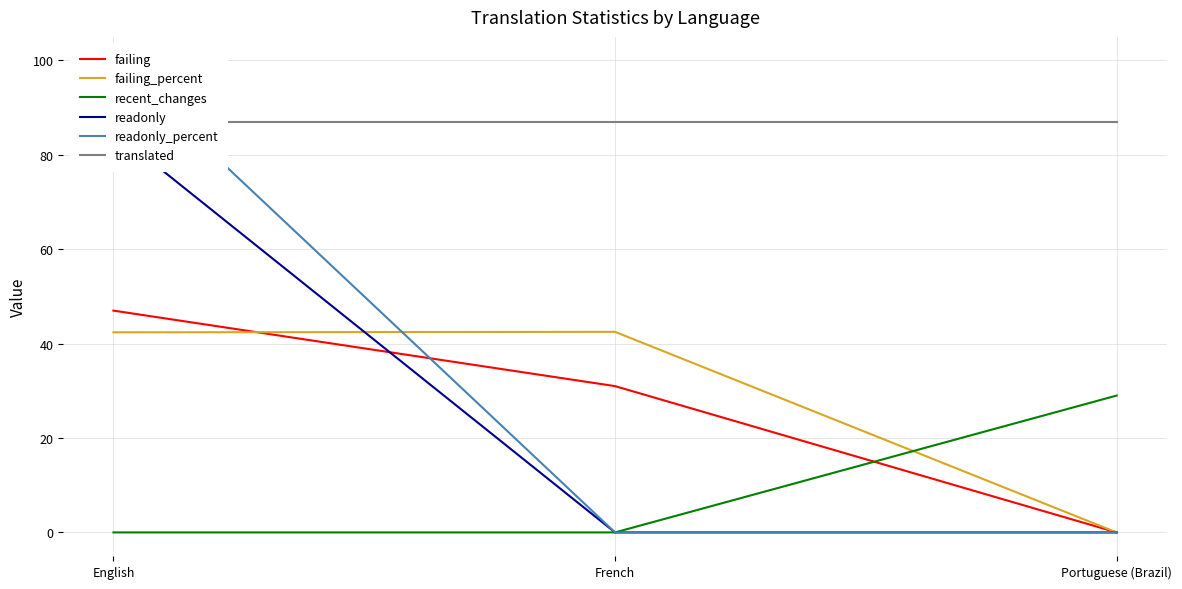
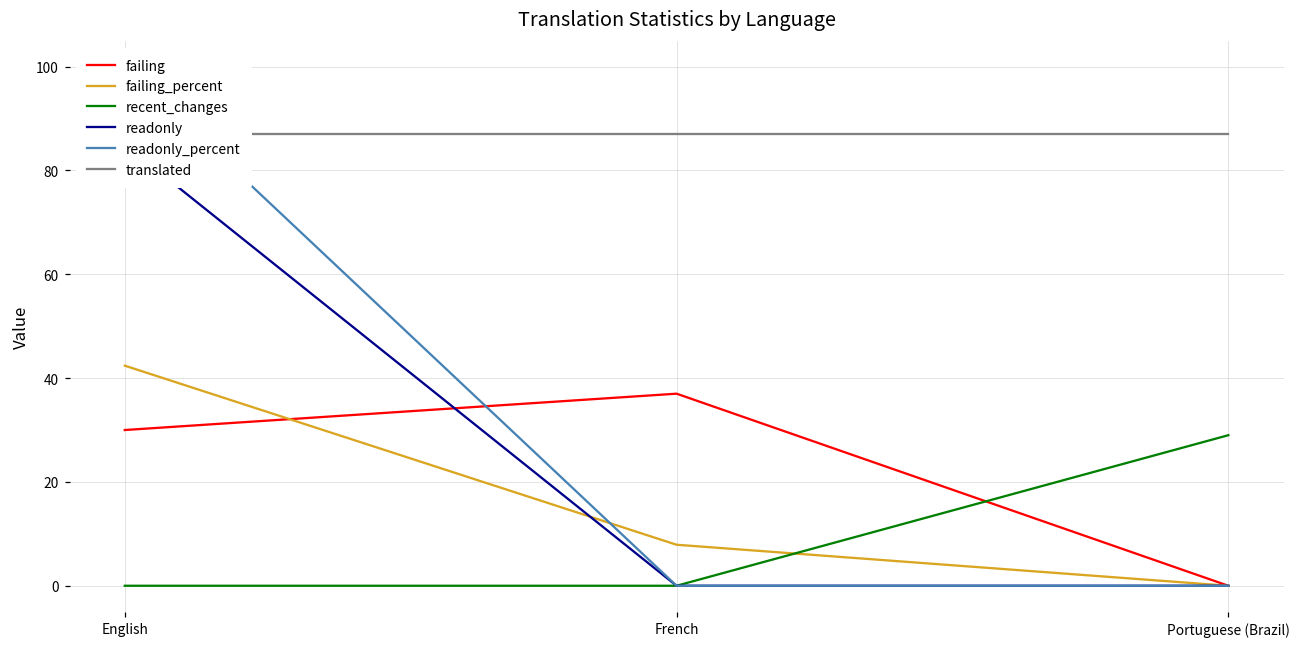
  {
    "failing": {
-     "English": 47,
-     "French": 31
+     "English": 30,
+     "French": 37
    },
    "failing_percent": {
      "English": 42,
-     "French": 43
+     "French": 8
    },
    "recent_changes": {
      "English": 0,
      "Portuguese (Brazil)": 29
    },
    "translated": {
      "French": 87,
      "Portuguese (Brazil)": 87
    }
  }
